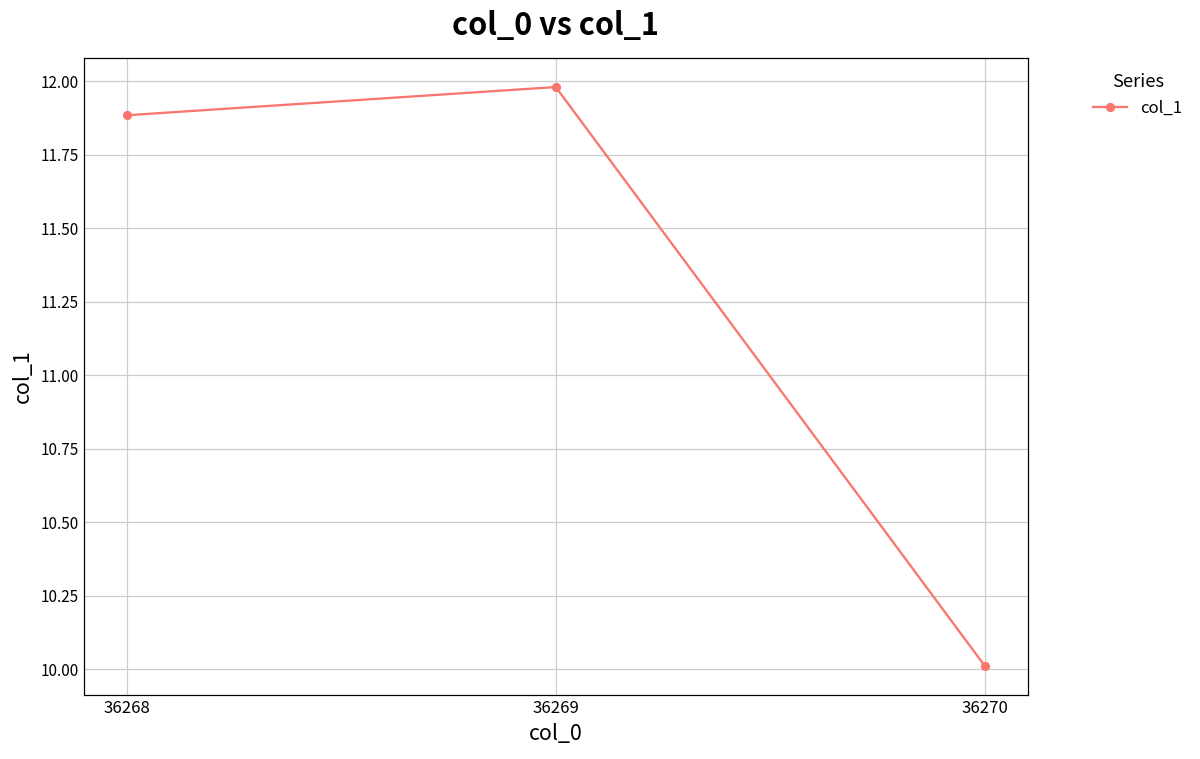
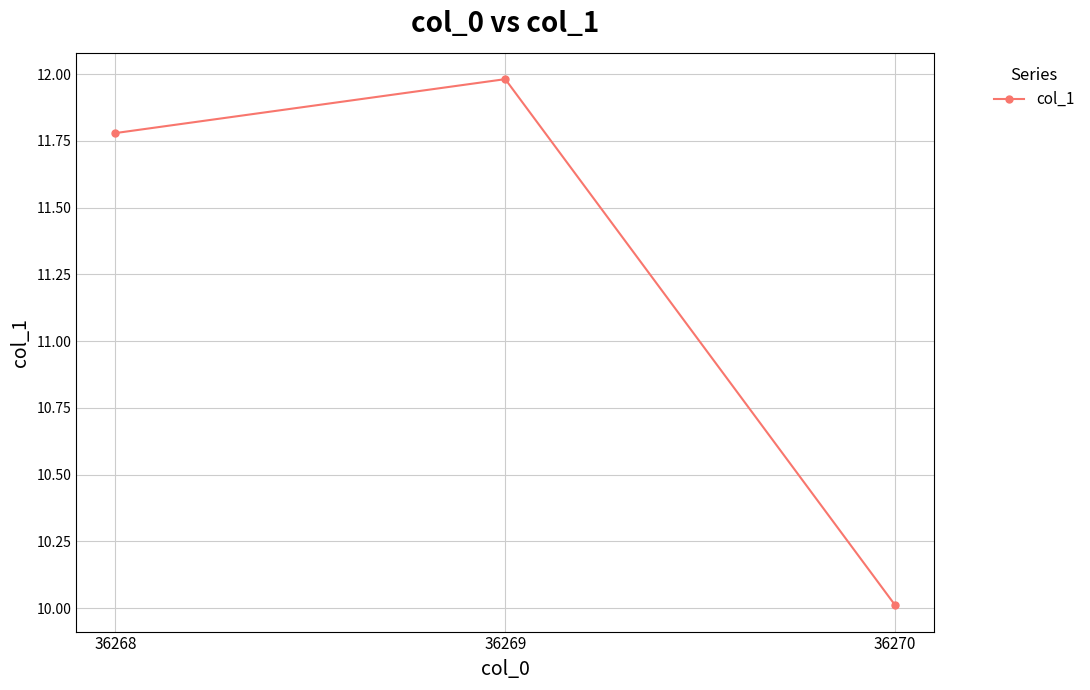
  {
-   "36268": 11.89,
+   "36268": 11.78,
    "36269": 11.98,
    "36270": 10.01
  }
